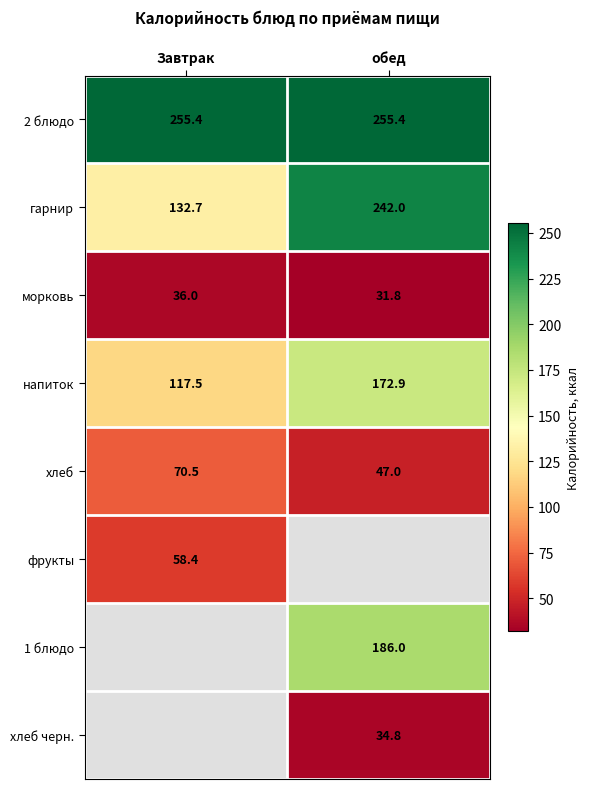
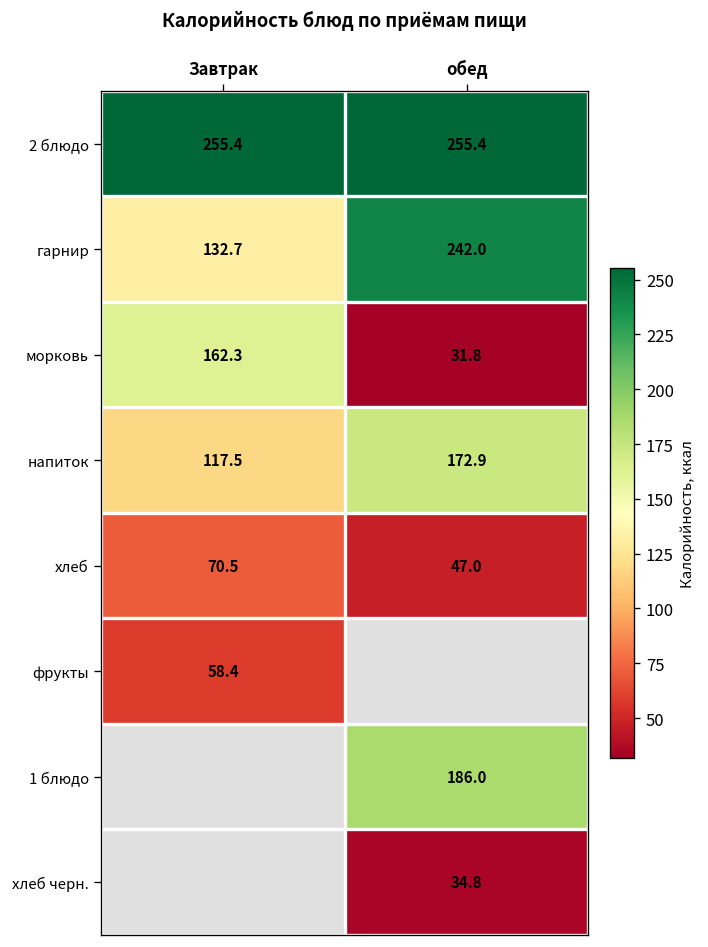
  {
    "2 блюдо": {
      "Завтрак": 255.4,
      "обед": 255.4
    },
    "гарнир": {
      "Завтрак": 132.7,
      "обед": 242.0
    },
    "морковь": {
-     "Завтрак": 36.0,
+     "Завтрак": 162.3,
      "обед": 31.8
    },
    "напиток": {
      "Завтрак": 117.5,
      "обед": 172.9
    },
    "хлеб": {
      "Завтрак": 70.5,
      "обед": 47.0
    },
    "фрукты": {
      "Завтрак": 58.4
    },
    "1 блюдо": {
      "обед": 186.0
    },
    "хлеб черн.": {
      "обед": 34.8
    }
  }
